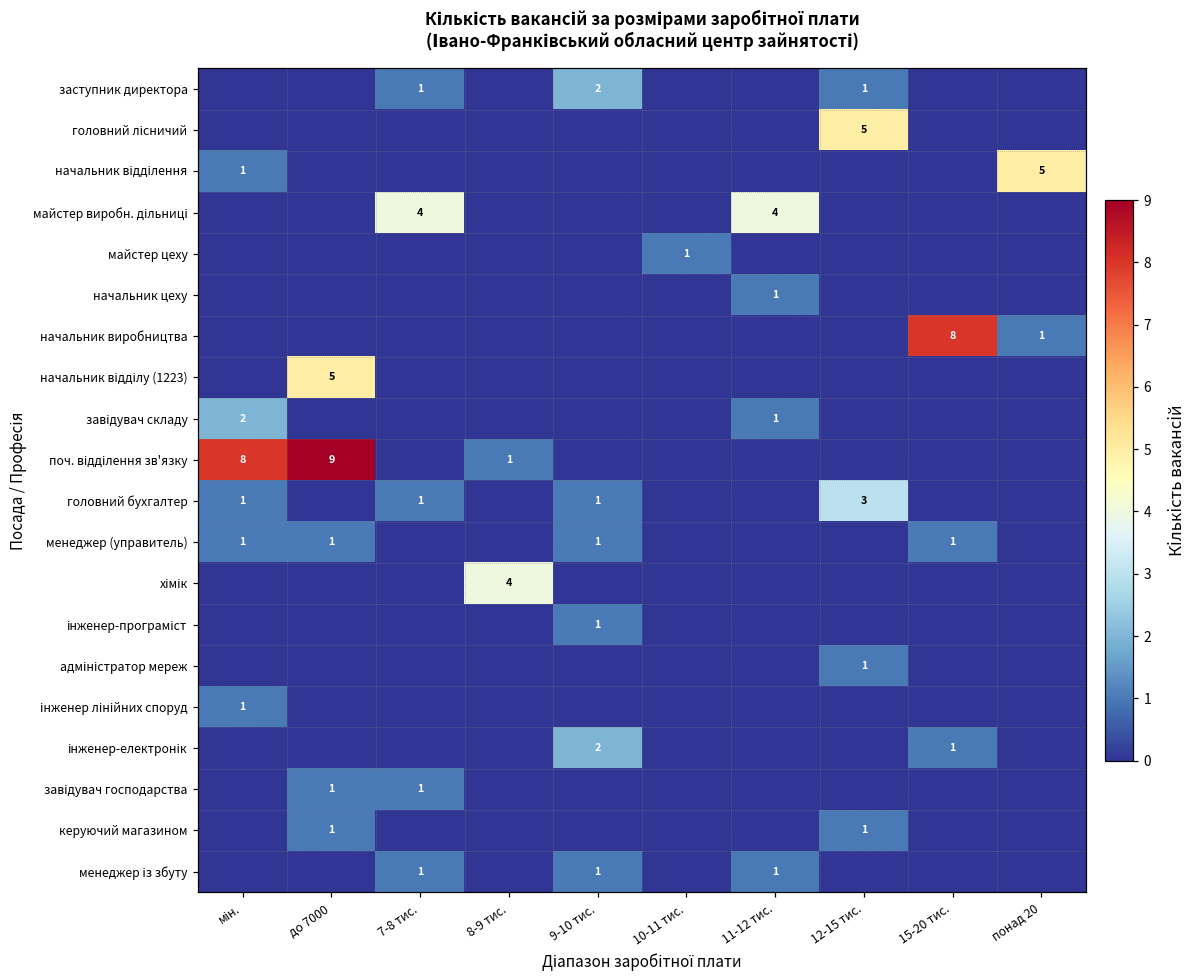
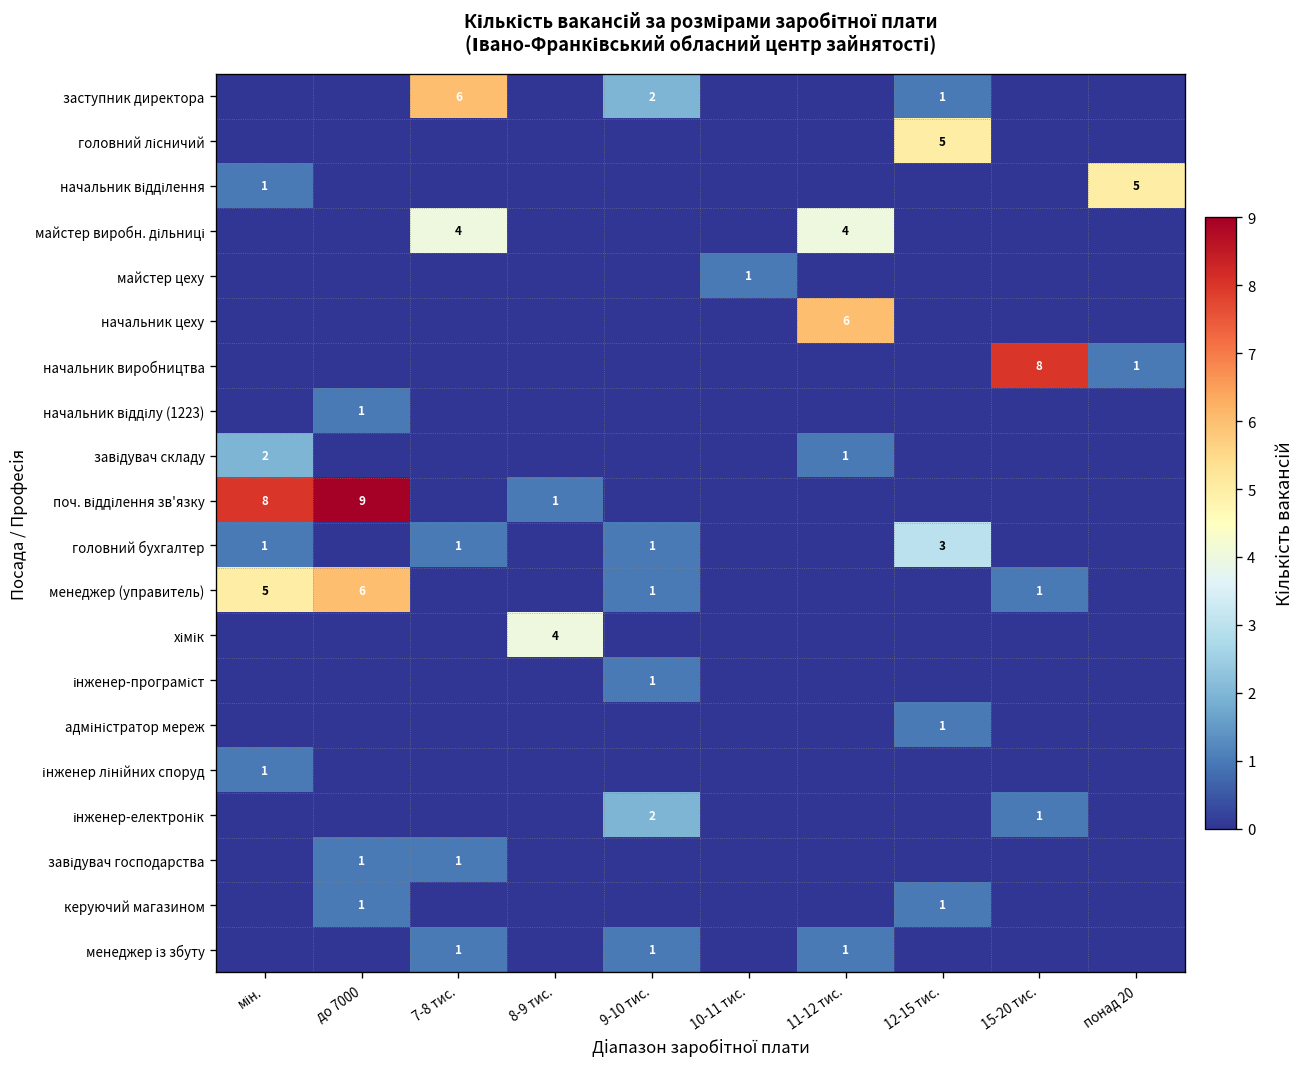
  {
    "заступник директора": {
-     "7-8 тис.": 1,
+     "7-8 тис.": 6,
      "9-10 тис.": 2,
      "12-15 тис.": 1
    },
    "головний лісничий": {
      "12-15 тис.": 5
    },
    "начальник відділення": {
      "мін.": 1,
      "понад 20": 5
    },
    "майстер виробн. дільниці": {
      "7-8 тис.": 4,
      "11-12 тис.": 4
    },
    "майстер цеху": {
      "10-11 тис.": 1
    },
    "начальник цеху": {
-     "11-12 тис.": 1
+     "11-12 тис.": 6
    },
    "начальник виробництва": {
      "15-20 тис.": 8,
      "понад 20": 1
    },
    "начальник відділу (1223)": {
-     "до 7000": 5
+     "до 7000": 1
    },
    "завідувач складу": {
      "мін.": 2,
      "11-12 тис.": 1
    },
    "поч. відділення зв'язку": {
      "мін.": 8,
      "до 7000": 9,
      "8-9 тис.": 1
    },
    "головний бухгалтер": {
      "мін.": 1,
      "7-8 тис.": 1,
      "9-10 тис.": 1,
      "12-15 тис.": 3
    },
    "менеджер (управитель)": {
-     "мін.": 1,
-     "до 7000": 1,
+     "мін.": 5,
+     "до 7000": 6,
      "9-10 тис.": 1,
      "15-20 тис.": 1
    },
    "хімік": {
      "8-9 тис.": 4
    },
    "інженер-програміст": {
      "9-10 тис.": 1
    },
    "адміністратор мереж": {
      "12-15 тис.": 1
    },
    "інженер лінійних споруд": {
      "мін.": 1
    },
    "інженер-електронік": {
      "9-10 тис.": 2,
      "15-20 тис.": 1
    },
    "завідувач господарства": {
      "до 7000": 1,
      "7-8 тис.": 1
    },
    "керуючий магазином": {
      "до 7000": 1,
      "12-15 тис.": 1
    },
    "менеджер із збуту": {
      "7-8 тис.": 1,
      "9-10 тис.": 1,
      "11-12 тис.": 1
    }
  }
